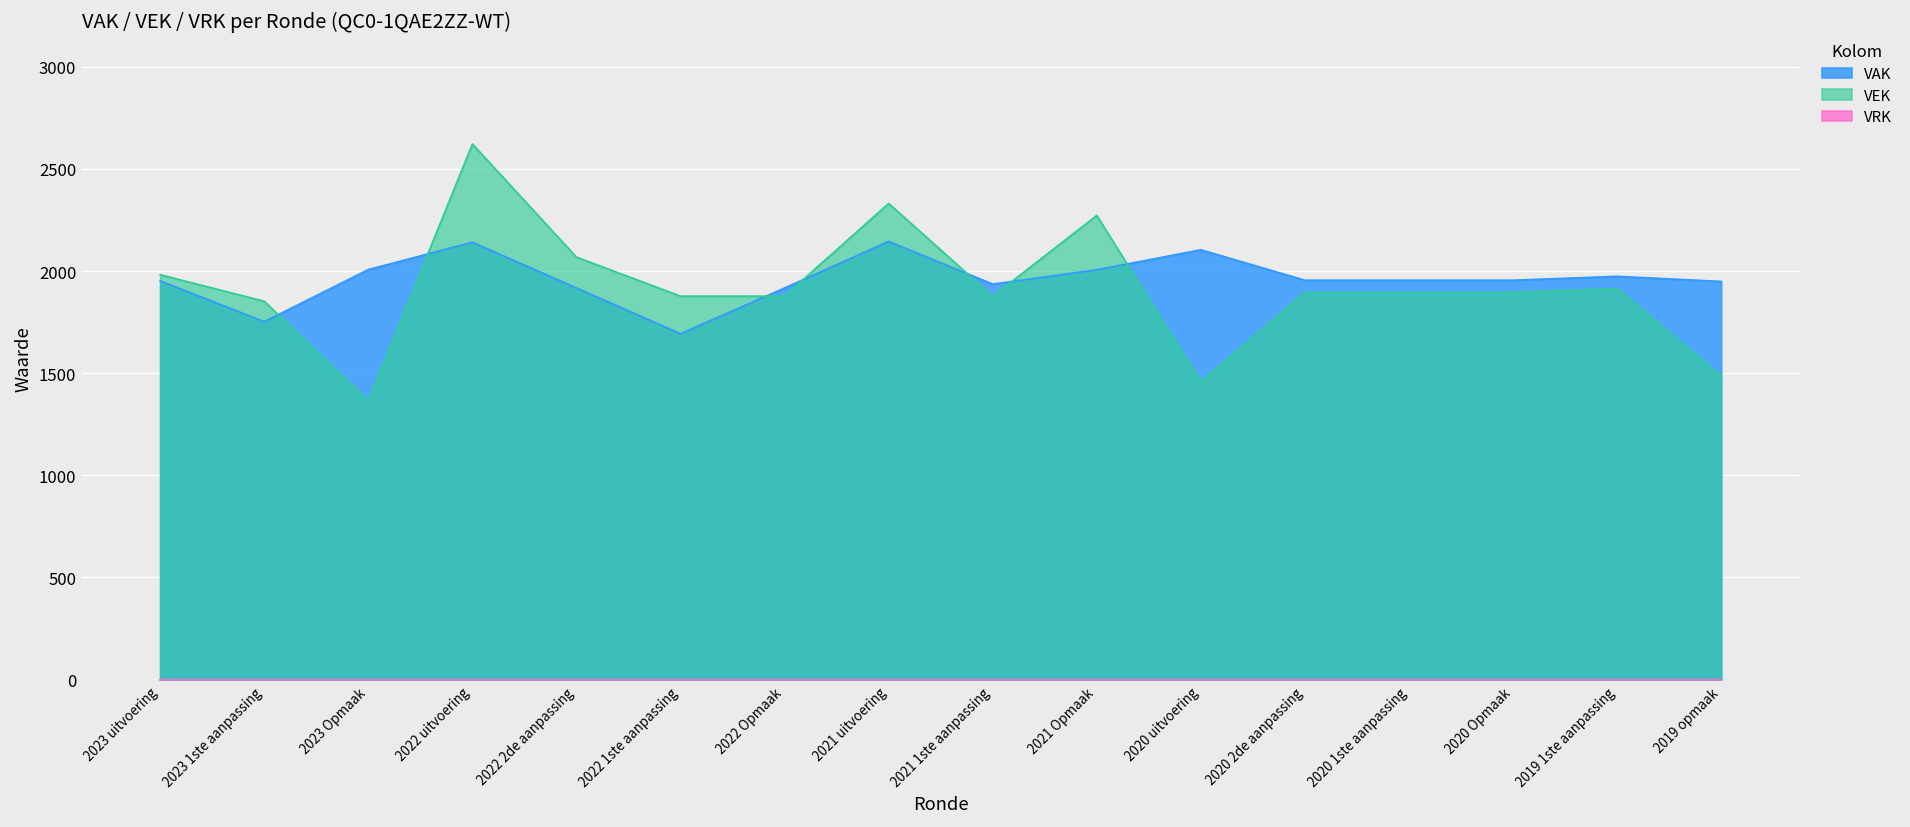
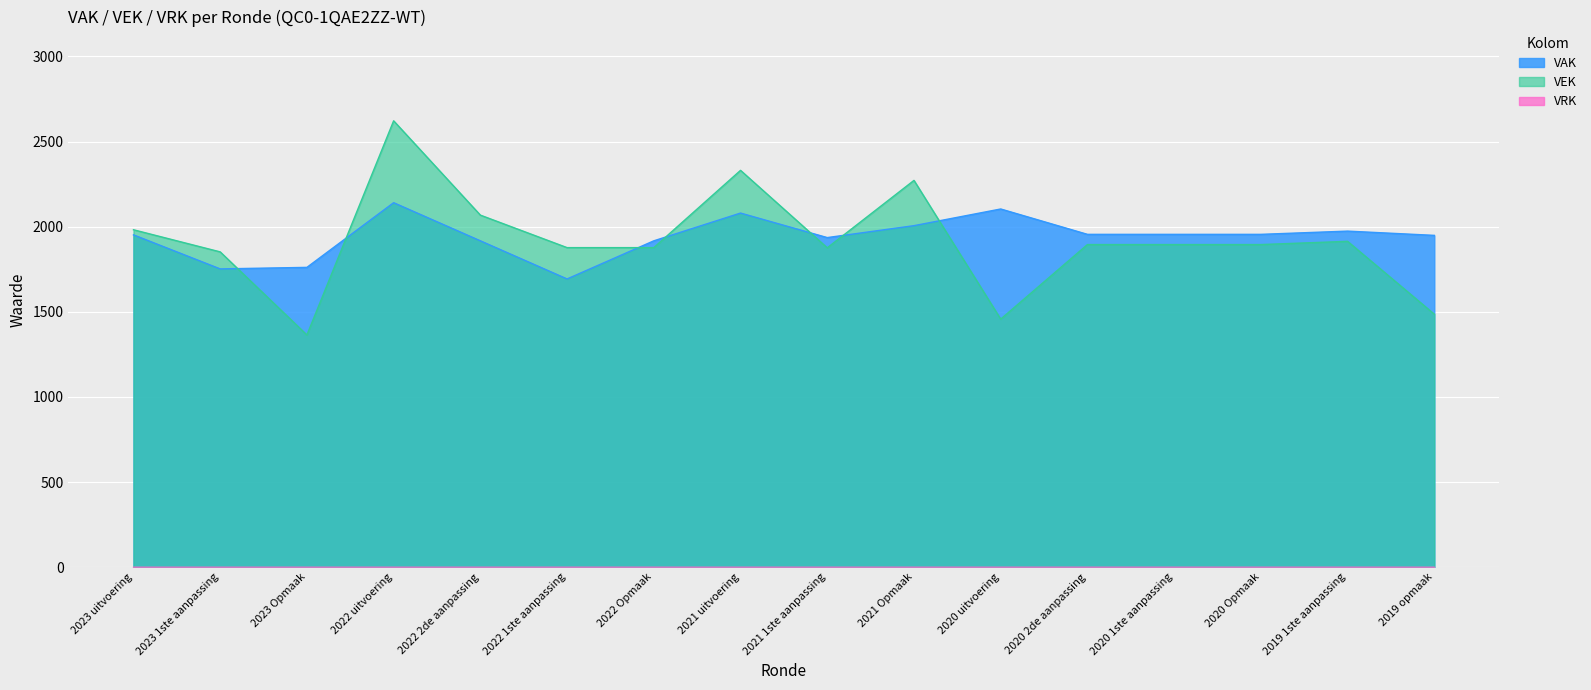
  {
    "VAK": {
      "2023 uitvoering": 1950,
      "2023 1ste aanpassing": 1750,
-     "2023 Opmaak": 2010,
+     "2023 Opmaak": 1760,
      "2022 uitvoering": 2140,
      "2022 2de aanpassing": 1920,
      "2022 1ste aanpassing": 1690,
      "2022 Opmaak": 1920,
-     "2021 uitvoering": 2150,
+     "2021 uitvoering": 2080,
      "2021 1ste aanpassing": 1940,
      "2021 Opmaak": 2010,
      "2020 uitvoering": 2100,
      "2020 2de aanpassing": 1960,
      "2020 1ste aanpassing": 1960,
      "2020 Opmaak": 1960,
      "2019 1ste aanpassing": 1970,
      "2019 opmaak": 1950
    },
    "VEK": {
      "2023 uitvoering": 1980,
      "2023 1ste aanpassing": 1850,
      "2023 Opmaak": 1360,
      "2022 uitvoering": 2620,
      "2022 2de aanpassing": 2070,
      "2022 1ste aanpassing": 1880,
      "2022 Opmaak": 1880,
      "2021 uitvoering": 2330,
      "2021 1ste aanpassing": 1880,
      "2021 Opmaak": 2270,
      "2020 uitvoering": 1460,
      "2020 2de aanpassing": 1900,
      "2020 1ste aanpassing": 1900,
      "2020 Opmaak": 1900,
      "2019 1ste aanpassing": 1910,
      "2019 opmaak": 1490
    },
    "VRK": {
      "2023 uitvoering": 0,
      "2023 1ste aanpassing": 0,
      "2023 Opmaak": 0,
      "2022 uitvoering": 0,
      "2022 2de aanpassing": 0,
      "2022 1ste aanpassing": 0,
      "2022 Opmaak": 0,
      "2021 uitvoering": 0,
      "2021 1ste aanpassing": 0,
      "2021 Opmaak": 0,
      "2020 uitvoering": 0,
      "2020 2de aanpassing": 0,
      "2020 1ste aanpassing": 0,
      "2020 Opmaak": 0,
      "2019 1ste aanpassing": 0,
      "2019 opmaak": 0
    }
  }
